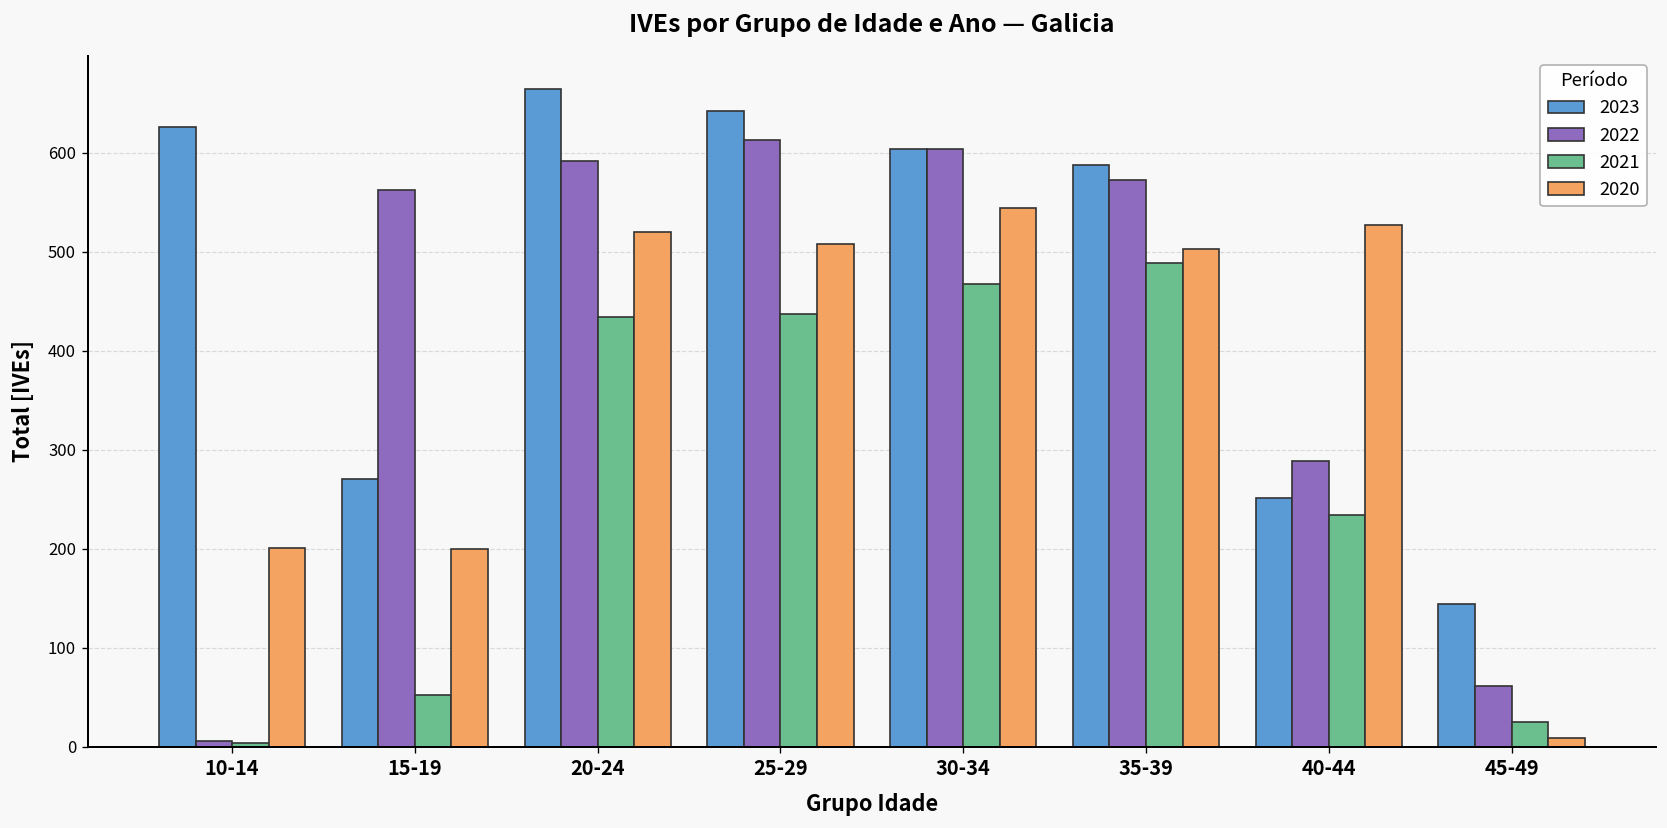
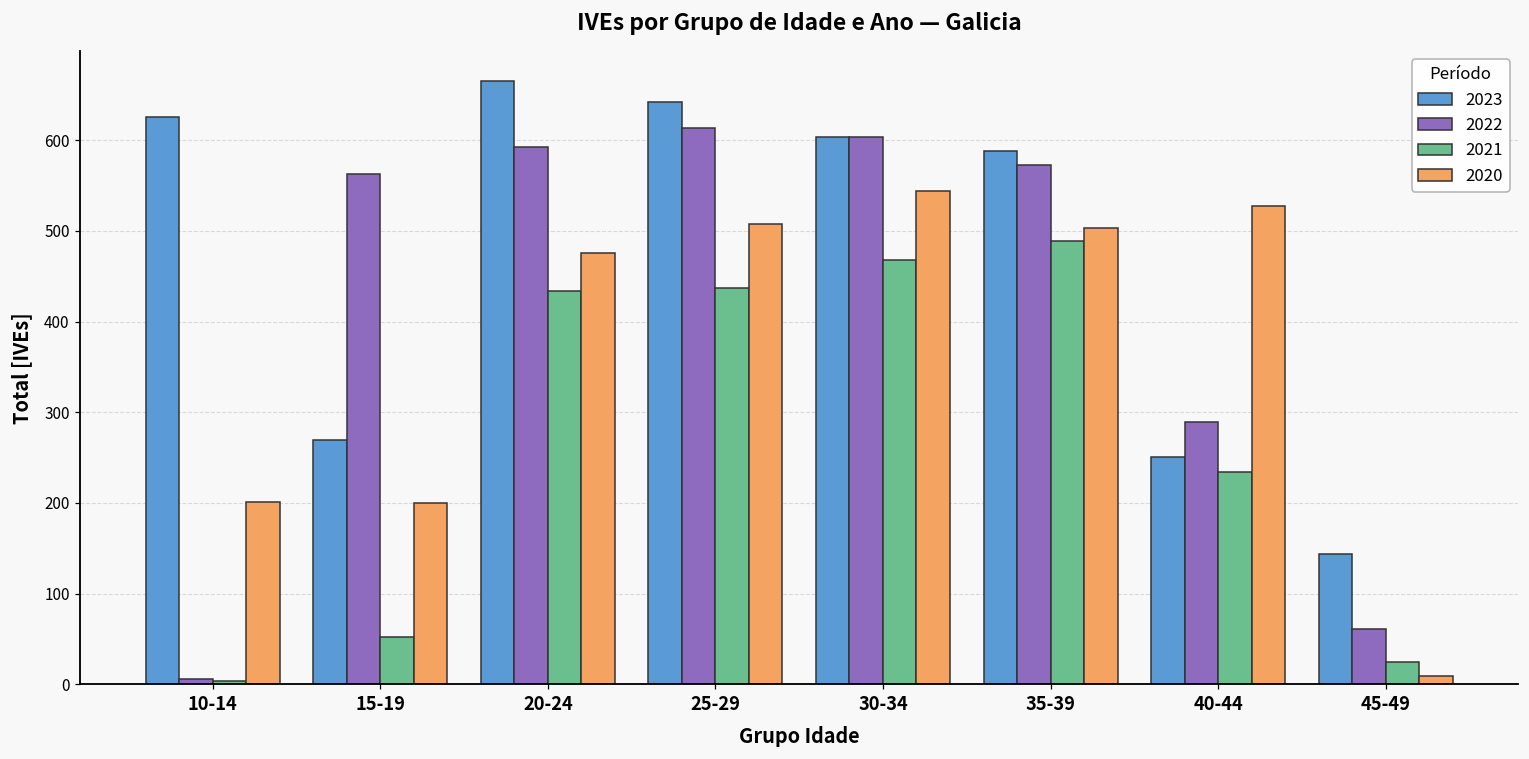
  {
    "2023": {
      "10-14": 630,
      "15-19": 270,
      "20-24": 670,
      "25-29": 640,
      "30-34": 600,
      "35-39": 590,
      "40-44": 250,
      "45-49": 140
    },
    "2022": {
      "10-14": 10,
      "15-19": 560,
      "20-24": 590,
      "25-29": 610,
      "30-34": 600,
      "35-39": 570,
      "40-44": 290,
      "45-49": 60
    },
    "2021": {
      "10-14": 0,
      "15-19": 50,
      "20-24": 430,
      "25-29": 440,
      "30-34": 470,
      "35-39": 490,
      "40-44": 230,
      "45-49": 30
    },
    "2020": {
      "10-14": 200,
      "15-19": 200,
-     "20-24": 520,
+     "20-24": 480,
      "25-29": 510,
      "30-34": 540,
      "35-39": 500,
      "40-44": 530,
      "45-49": 10
    }
  }
